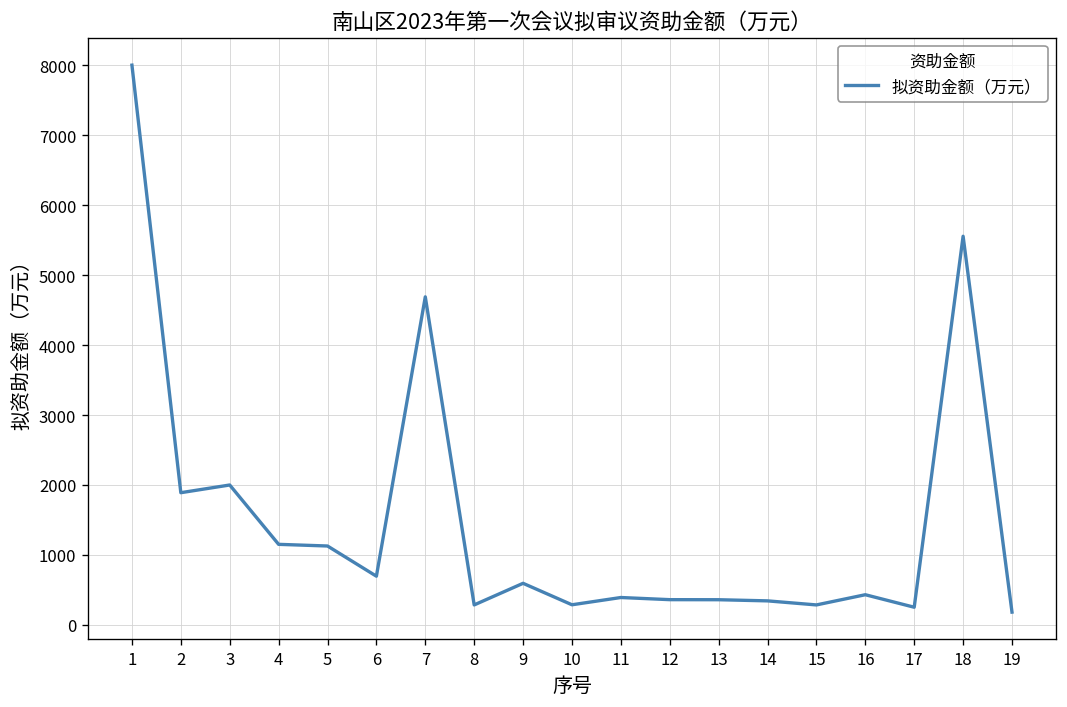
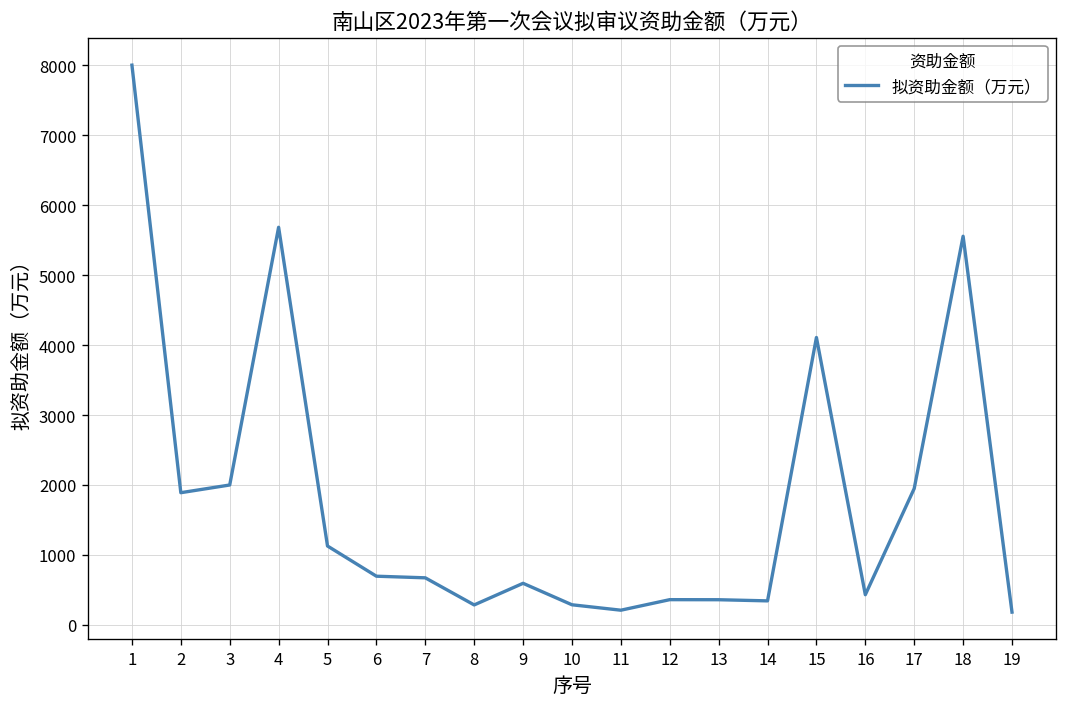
  {
    "1": 8000,
    "2": 1900,
    "3": 2000,
-   "4": 1200,
+   "4": 5700,
    "5": 1100,
    "6": 700,
-   "7": 4700,
+   "7": 700,
    "8": 300,
    "9": 600,
    "10": 300,
-   "11": 400,
+   "11": 200,
    "12": 400,
    "13": 400,
    "14": 300,
-   "15": 300,
+   "15": 4100,
    "16": 400,
-   "17": 300,
+   "17": 1900,
    "18": 5600,
    "19": 200
  }
